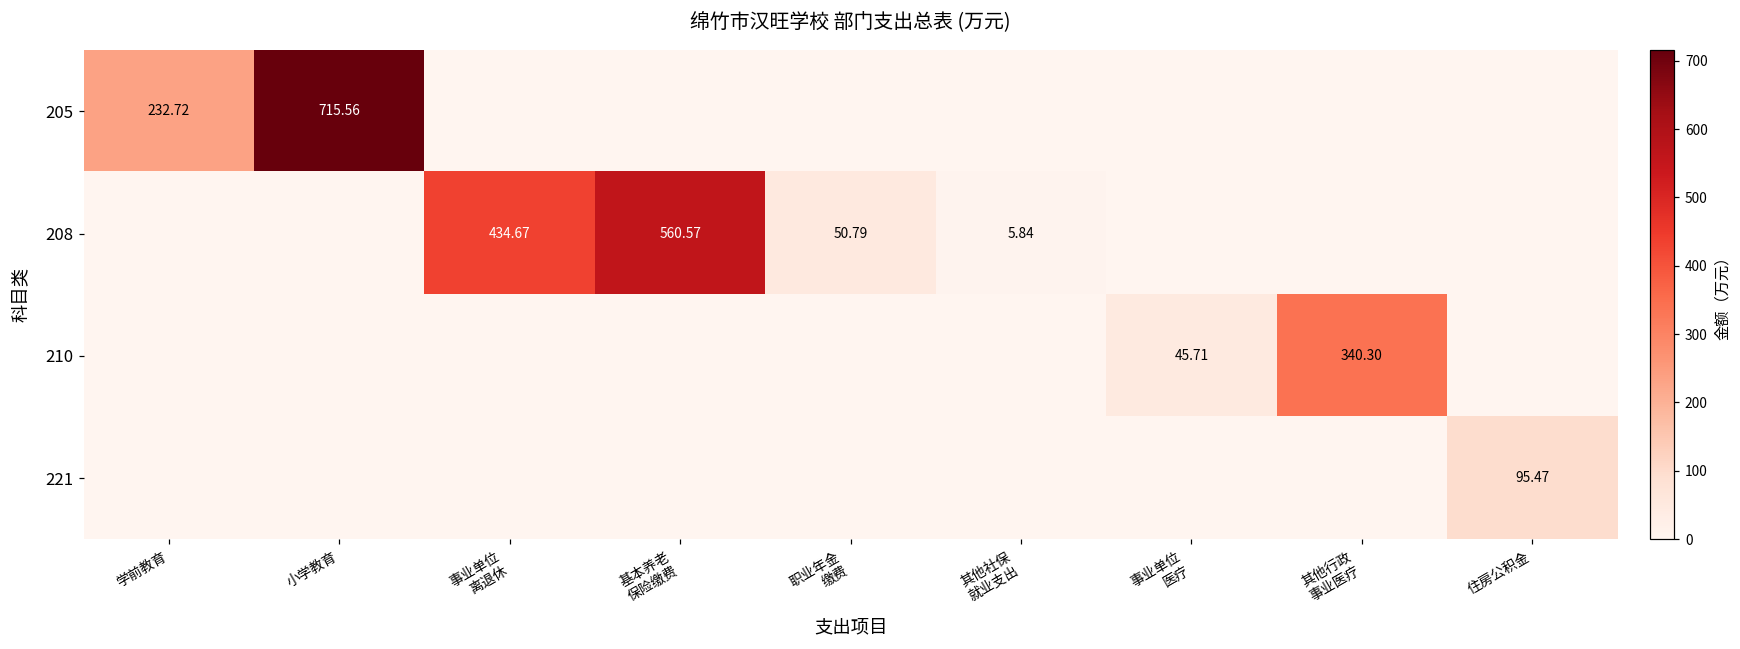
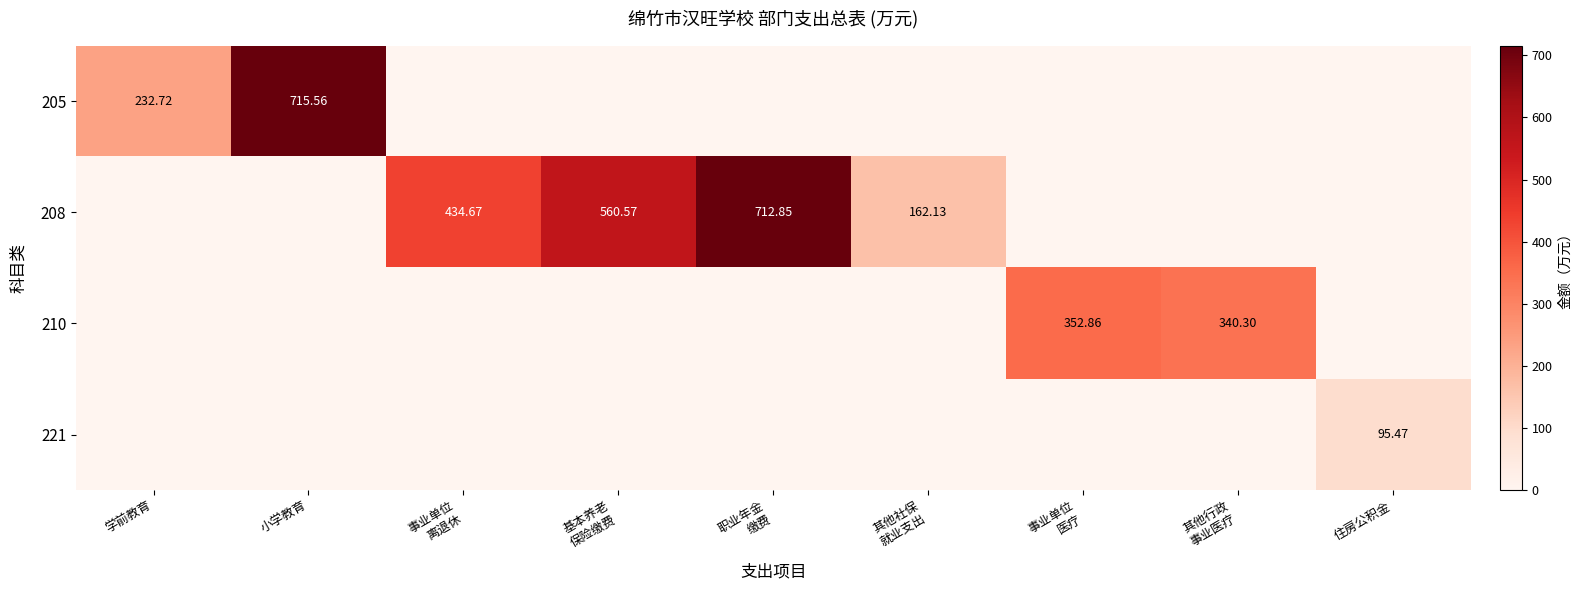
  {
    "205": {
      "学前教育": 232.72,
      "小学教育": 715.56
    },
    "208": {
      "事业单位 离退休": 434.67,
      "基本养老 保险缴费": 560.57,
-     "职业年金 缴费": 50.79,
-     "其他社保 就业支出": 5.84
+     "职业年金 缴费": 712.85,
+     "其他社保 就业支出": 162.13
    },
    "210": {
-     "事业单位 医疗": 45.71,
+     "事业单位 医疗": 352.86,
      "其他行政 事业医疗": 340.30
    },
    "221": {
      "住房公积金": 95.47
    }
  }
